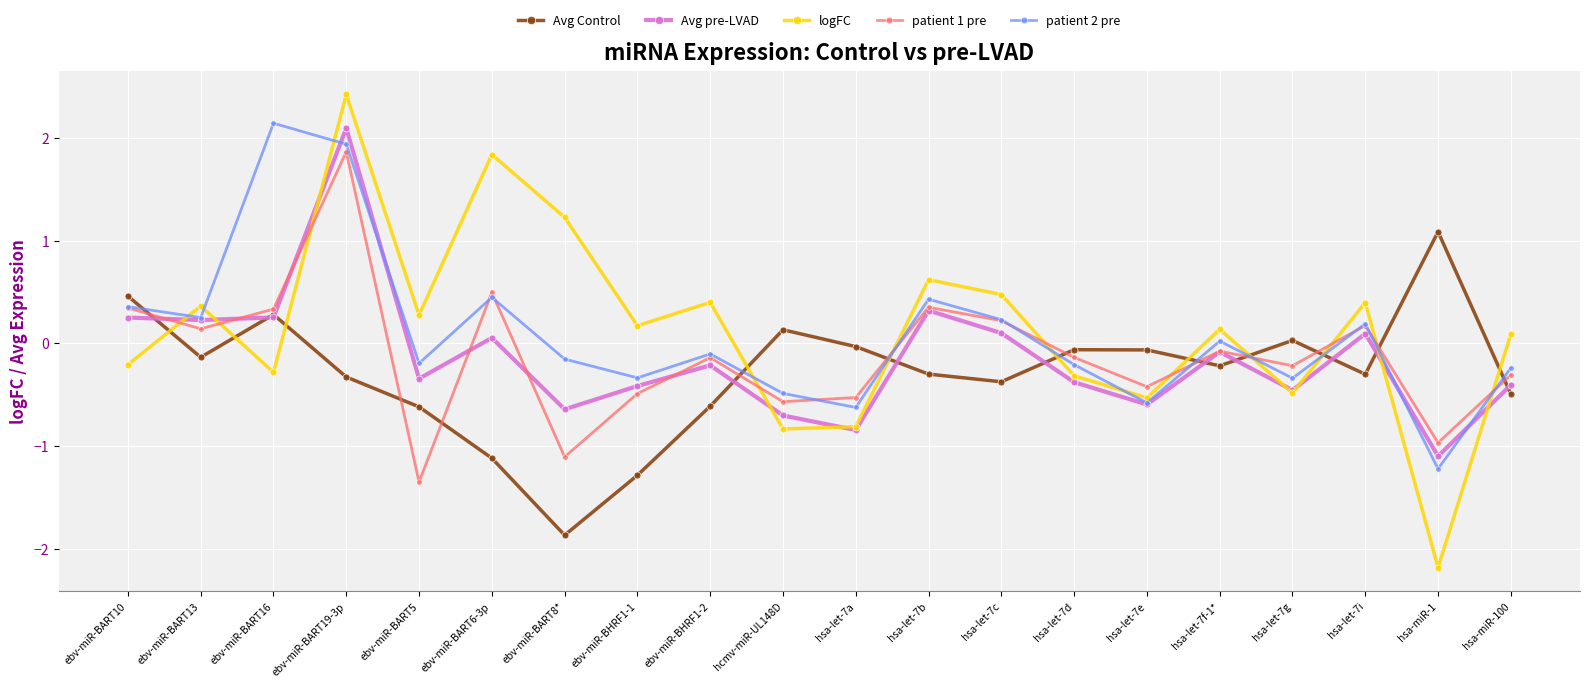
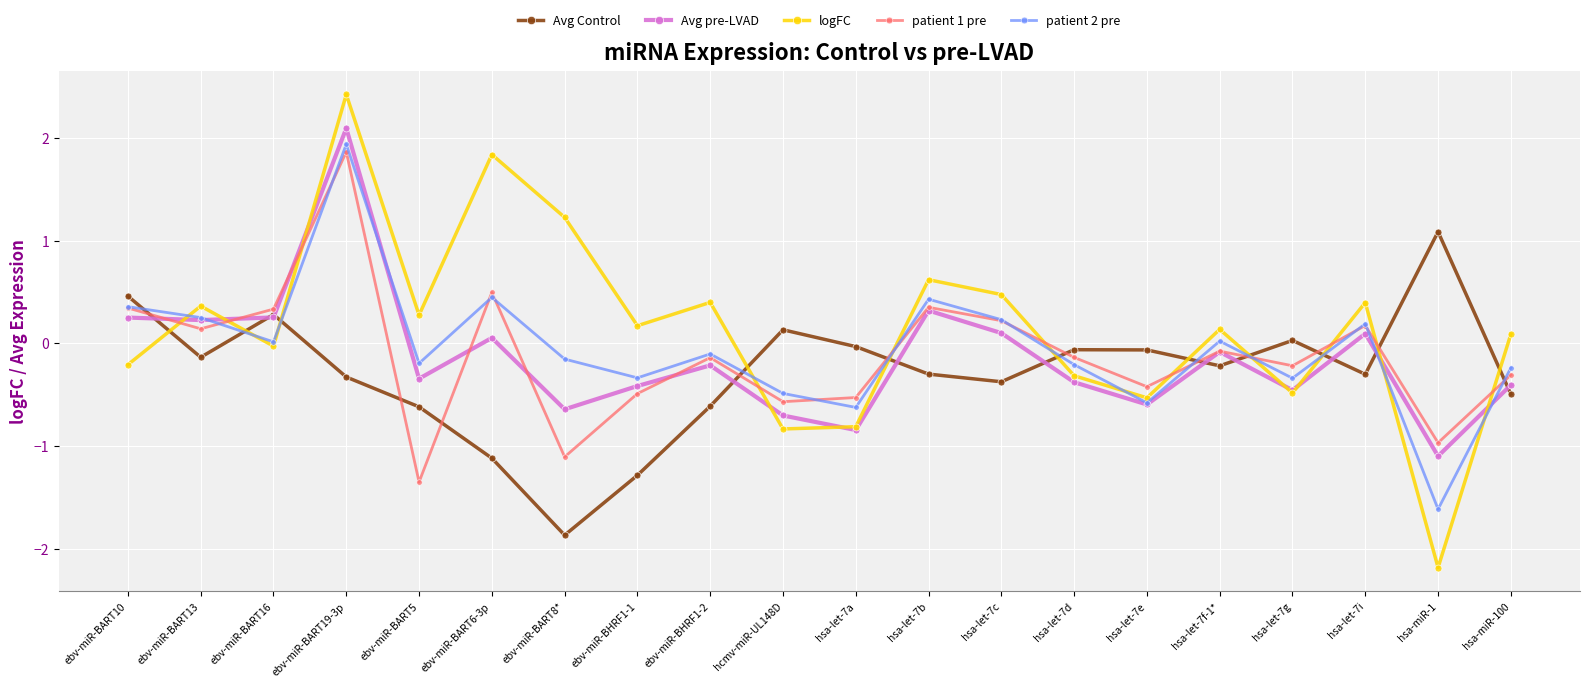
  {
    "Avg Control": {
      "ebv-miR-BART10": 0.46,
      "ebv-miR-BART13": -0.14,
      "ebv-miR-BART16": 0.28,
      "ebv-miR-BART19-3p": -0.33,
      "ebv-miR-BART5": -0.62,
      "ebv-miR-BART6-3p": -1.12,
      "ebv-miR-BART8*": -1.87,
      "ebv-miR-BHRF1-1": -1.29,
      "ebv-miR-BHRF1-2": -0.61,
      "hcmv-miR-UL148D": 0.13,
      "hsa-let-7a": -0.03,
      "hsa-let-7b": -0.30,
      "hsa-let-7c": -0.38,
      "hsa-let-7d": -0.06,
      "hsa-let-7e": -0.06,
      "hsa-let-7f-1*": -0.22,
      "hsa-let-7g": 0.03,
      "hsa-let-7i": -0.30,
      "hsa-miR-1": 1.09,
      "hsa-miR-100": -0.50
    },
    "Avg pre-LVAD": {
      "ebv-miR-BART10": 0.25,
      "ebv-miR-BART16": 0.25,
      "ebv-miR-BART19-3p": 2.09,
      "ebv-miR-BART5": -0.35,
      "ebv-miR-BART6-3p": 0.05,
      "ebv-miR-BART8*": -0.64,
      "ebv-miR-BHRF1-1": -0.42,
      "ebv-miR-BHRF1-2": -0.22,
      "hcmv-miR-UL148D": -0.70,
      "hsa-let-7a": -0.85,
      "hsa-let-7b": 0.32,
      "hsa-let-7c": 0.10,
      "hsa-let-7d": -0.38,
      "hsa-let-7g": -0.46,
      "hsa-let-7i": 0.09,
      "hsa-miR-1": -1.10,
      "hsa-miR-100": -0.41
    },
    "logFC": {
      "ebv-miR-BART10": -0.21,
      "ebv-miR-BART13": 0.36,
-     "ebv-miR-BART16": -0.28,
+     "ebv-miR-BART16": -0.03,
      "ebv-miR-BART19-3p": 2.42,
      "ebv-miR-BART5": 0.27,
      "ebv-miR-BART6-3p": 1.84,
      "ebv-miR-BART8*": 1.23,
      "ebv-miR-BHRF1-1": 0.17,
      "ebv-miR-BHRF1-2": 0.40,
      "hcmv-miR-UL148D": -0.83,
      "hsa-let-7a": -0.81,
      "hsa-let-7b": 0.62,
      "hsa-let-7c": 0.47,
      "hsa-let-7d": -0.32,
      "hsa-let-7e": -0.53,
      "hsa-let-7f-1*": 0.14,
      "hsa-let-7g": -0.48,
      "hsa-let-7i": 0.40,
      "hsa-miR-1": -2.19,
      "hsa-miR-100": 0.09
    },
    "patient 1 pre": {
      "ebv-miR-BART13": 0.14,
      "ebv-miR-BART16": 0.33,
      "ebv-miR-BART19-3p": 1.86,
      "ebv-miR-BART5": -1.35,
      "ebv-miR-BART6-3p": 0.49,
      "ebv-miR-BART8*": -1.11,
      "ebv-miR-BHRF1-1": -0.49,
      "ebv-miR-BHRF1-2": -0.14,
      "hcmv-miR-UL148D": -0.57,
      "hsa-let-7a": -0.53,
      "hsa-let-7b": 0.35,
      "hsa-let-7d": -0.14,
      "hsa-let-7e": -0.42,
      "hsa-let-7g": -0.22,
      "hsa-miR-1": -0.97,
      "hsa-miR-100": -0.31
    },
    "patient 2 pre": {
-     "ebv-miR-BART16": 2.14,
+     "ebv-miR-BART16": 0.01,
      "ebv-miR-BART19-3p": 1.94,
      "ebv-miR-BART5": -0.20,
      "ebv-miR-BART6-3p": 0.45,
      "ebv-miR-BART8*": -0.15,
      "ebv-miR-BHRF1-1": -0.34,
      "ebv-miR-BHRF1-2": -0.10,
      "hcmv-miR-UL148D": -0.49,
      "hsa-let-7a": -0.62,
      "hsa-let-7b": 0.43,
      "hsa-let-7d": -0.21,
      "hsa-let-7f-1*": 0.02,
      "hsa-let-7g": -0.34,
-     "hsa-miR-1": -1.22,
+     "hsa-miR-1": -1.62,
      "hsa-miR-100": -0.24
    }
  }
